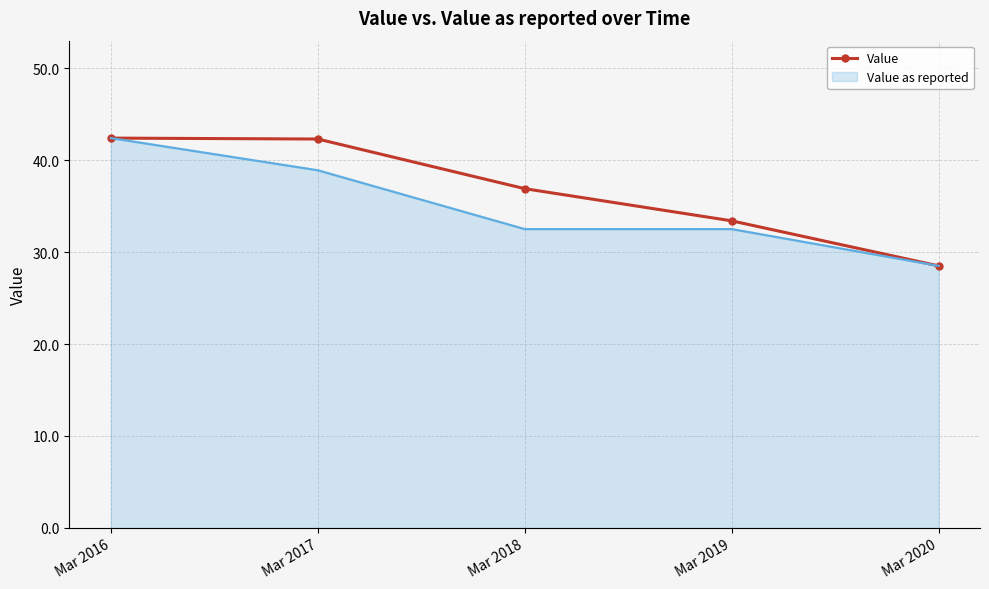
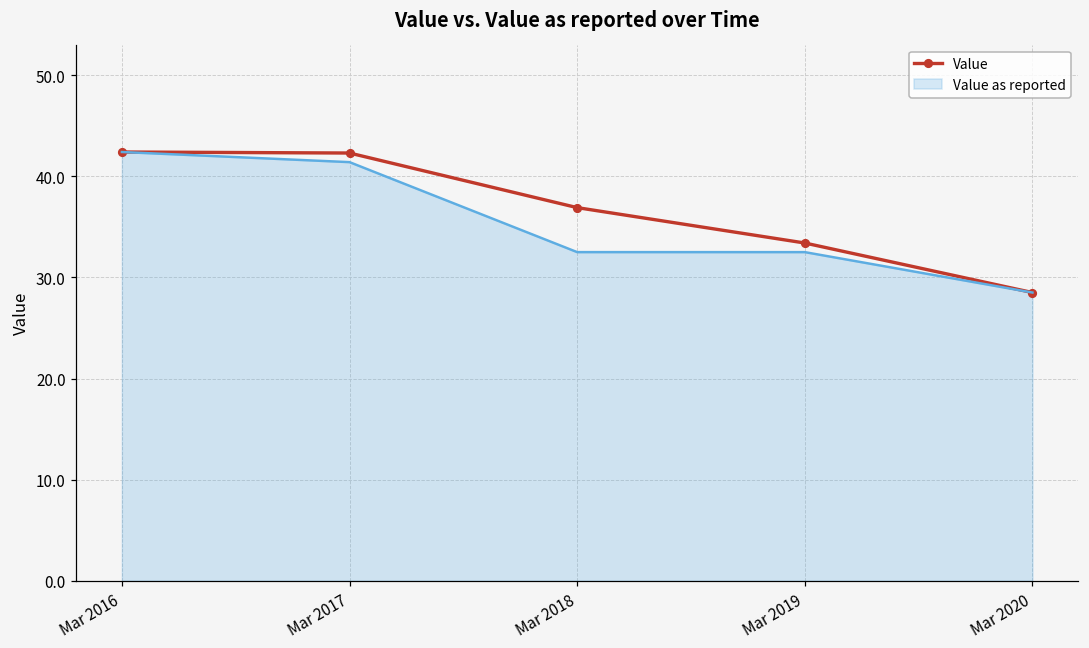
  {
    "Value as reported": {
-     "Mar 2017": 39,
+     "Mar 2017": 41,
      "Mar 2018": 33,
      "Mar 2019": 33
    },
    "Value": {
      "Mar 2017": 42,
      "Mar 2018": 37,
      "Mar 2019": 33
    }
  }
